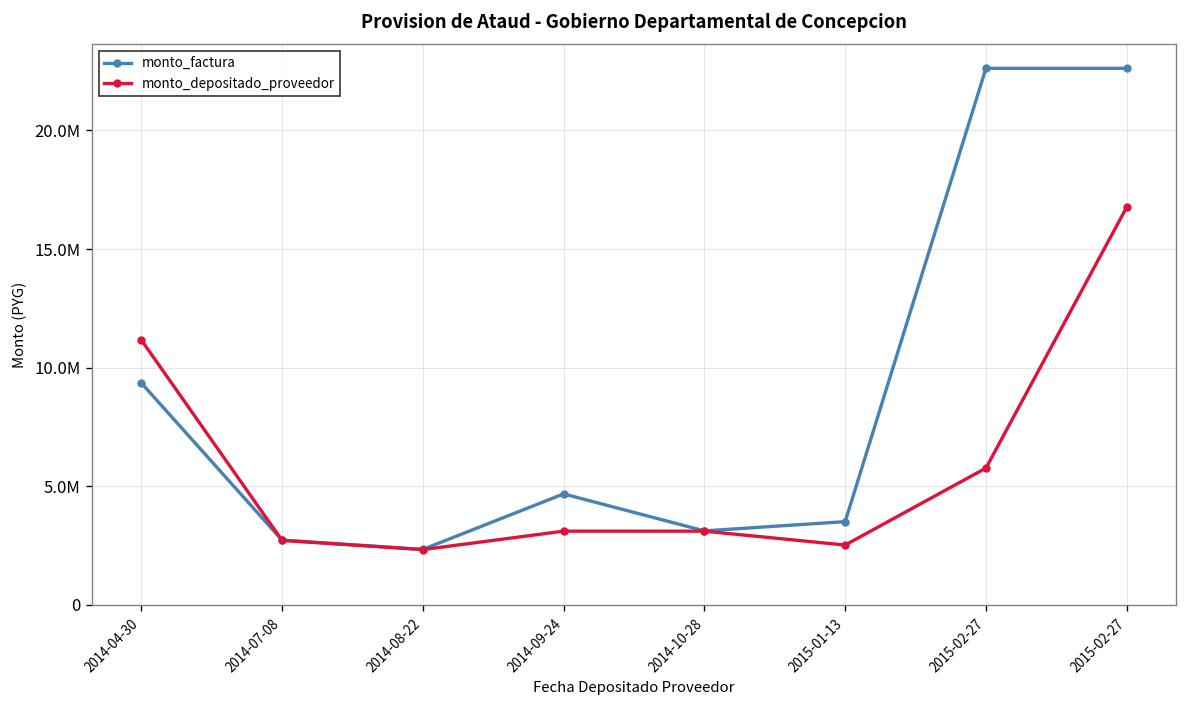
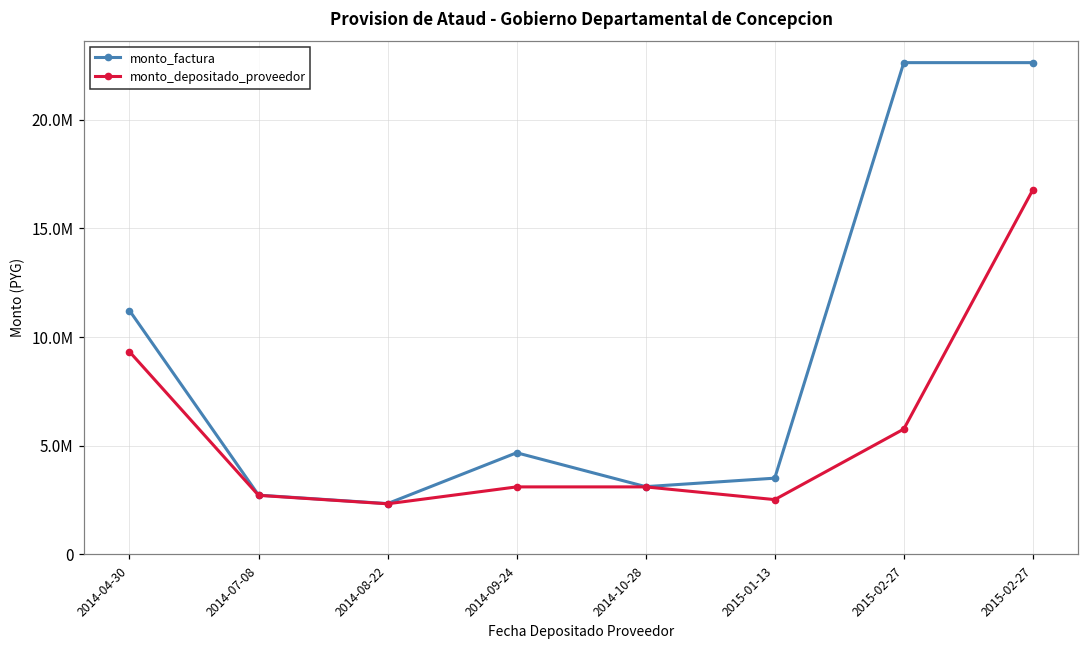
  {
    "monto_factura": {
-     "2014-04-30": 9400000,
+     "2014-04-30": 11200000,
      "2014-09-24": 4700000,
      "2015-01-13": 3500000
    },
    "monto_depositado_proveedor": {
-     "2014-04-30": 11200000,
+     "2014-04-30": 9300000,
      "2014-09-24": 3100000,
      "2015-01-13": 2500000
    }
  }
